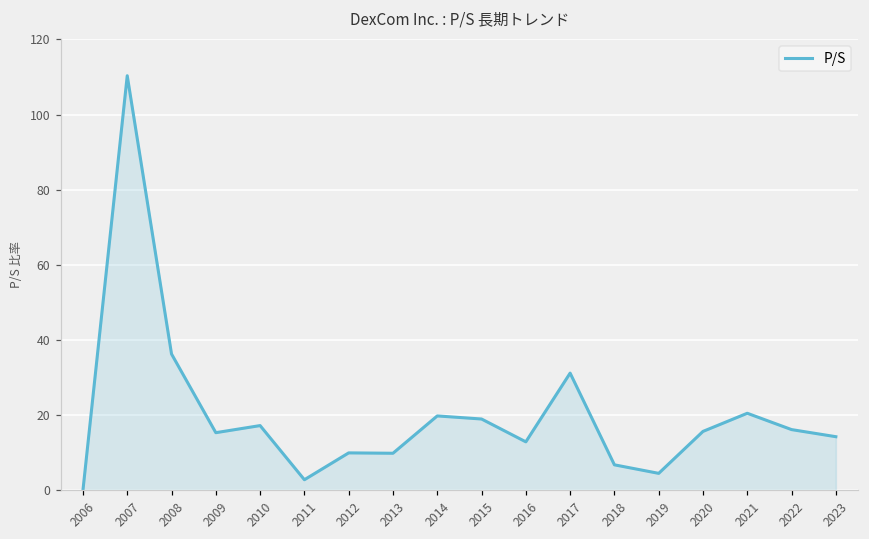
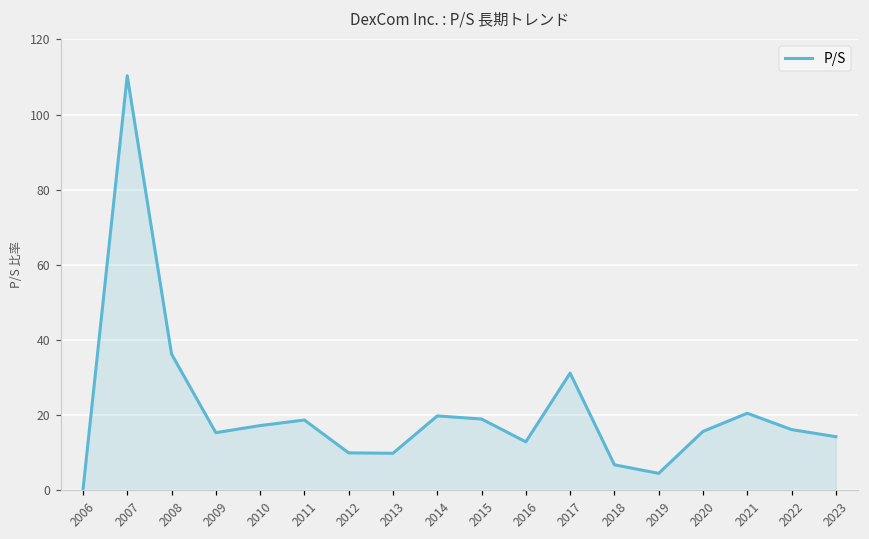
  {
    "2006": 0,
    "2007": 110,
    "2008": 36,
    "2009": 15,
    "2010": 17,
-   "2011": 3,
+   "2011": 19,
    "2012": 10,
    "2013": 10,
    "2014": 20,
    "2015": 19,
    "2016": 13,
    "2017": 31,
    "2018": 7,
    "2019": 4,
    "2020": 16,
    "2021": 20,
    "2022": 16,
    "2023": 14
  }
